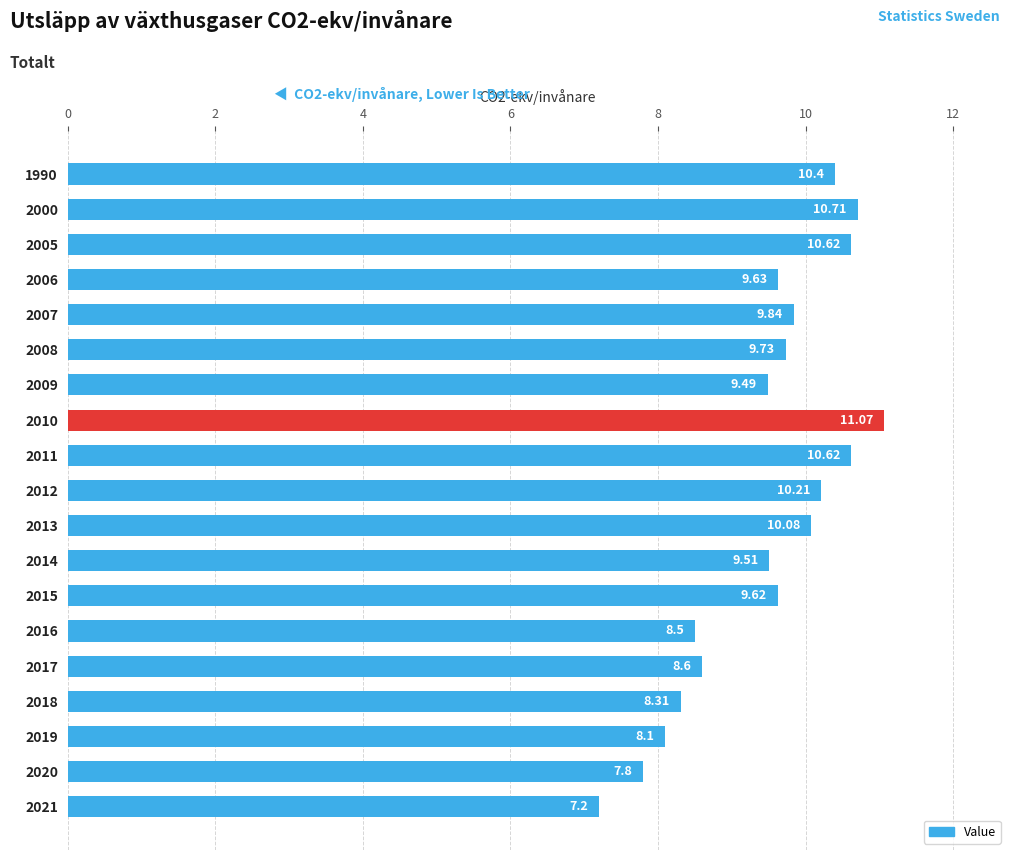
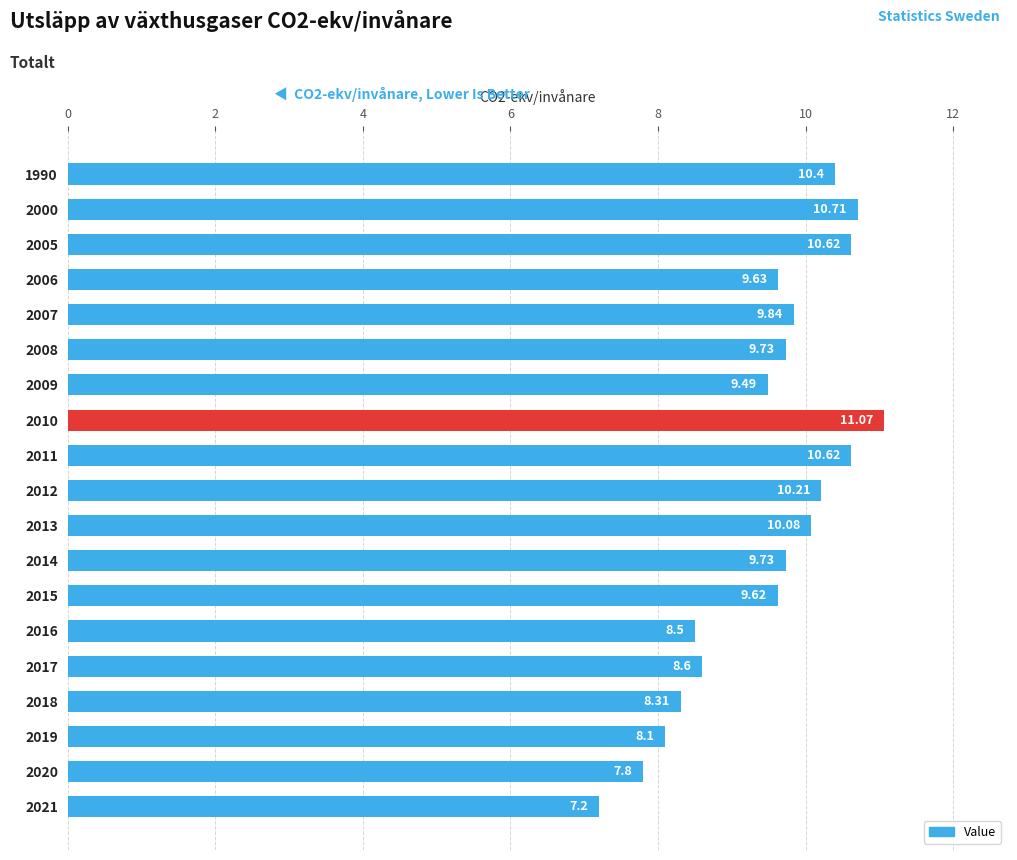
  {
    "1990": 10.4,
    "2000": 10.71,
    "2005": 10.62,
    "2006": 9.63,
    "2007": 9.84,
    "2008": 9.73,
    "2009": 9.49,
    "2010": 11.07,
    "2011": 10.62,
    "2012": 10.21,
    "2013": 10.08,
-   "2014": 9.51,
+   "2014": 9.73,
    "2015": 9.62,
    "2016": 8.5,
    "2017": 8.6,
    "2018": 8.31,
    "2019": 8.1,
    "2020": 7.8,
    "2021": 7.2
  }
